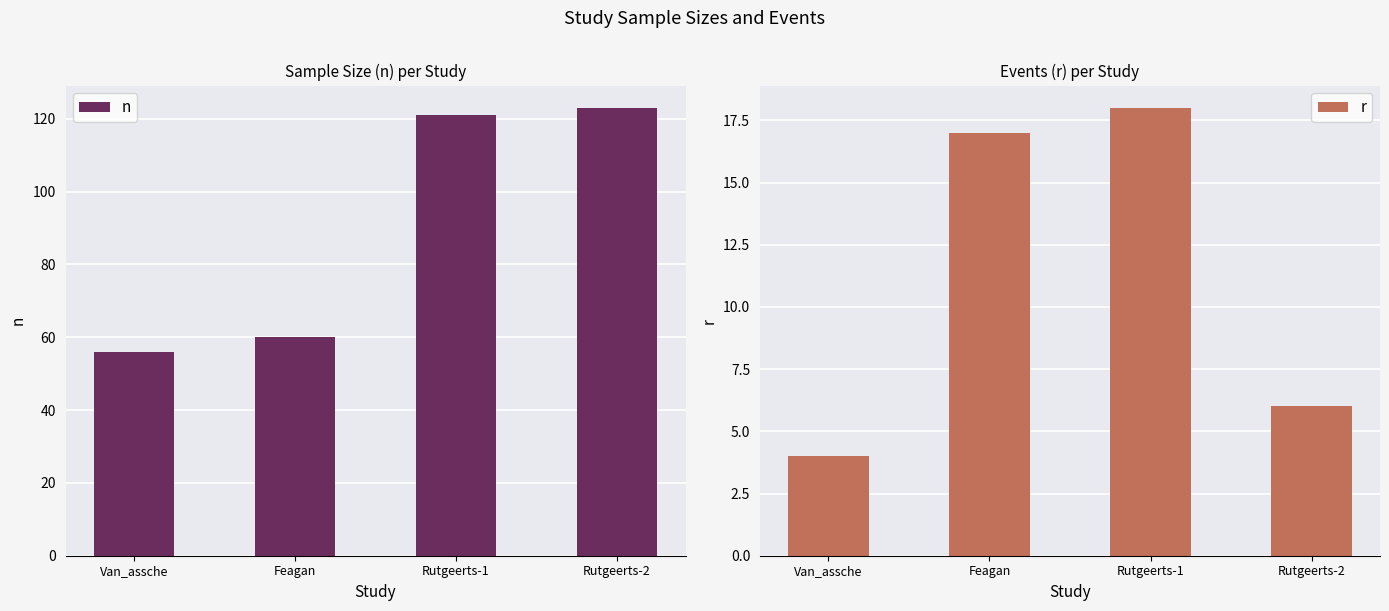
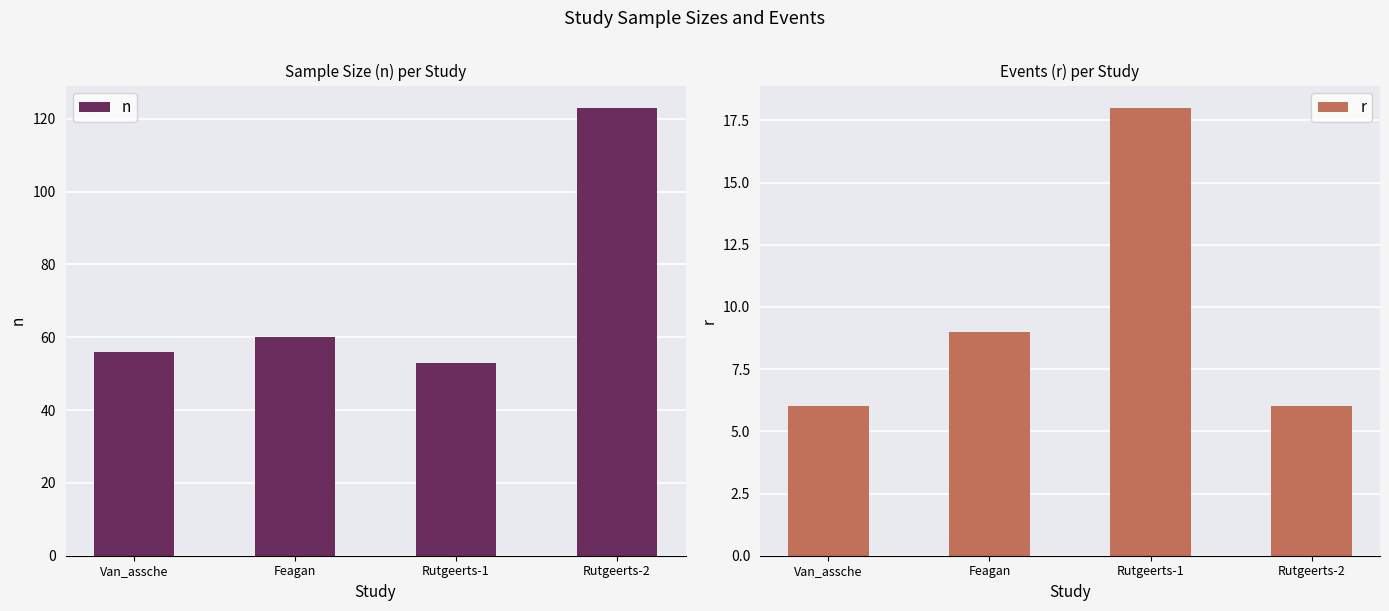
  {
    "Sample Size (n) per Study": {
      "Van_assche": 56,
      "Feagan": 60,
-     "Rutgeerts-1": 121,
+     "Rutgeerts-1": 53,
      "Rutgeerts-2": 123
    },
    "Events (r) per Study": {
-     "Van_assche": 4,
-     "Feagan": 17,
+     "Van_assche": 6,
+     "Feagan": 9,
      "Rutgeerts-1": 18,
      "Rutgeerts-2": 6
    }
  }
